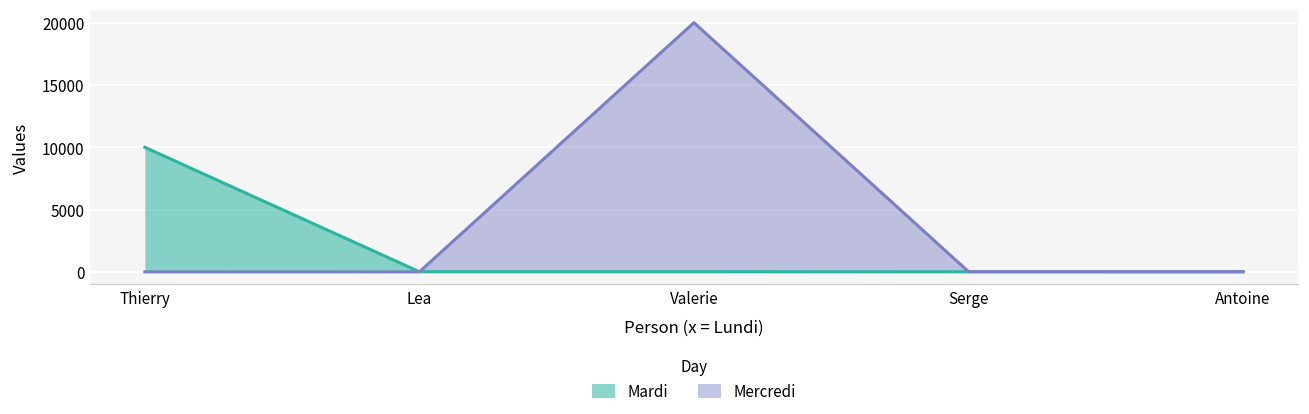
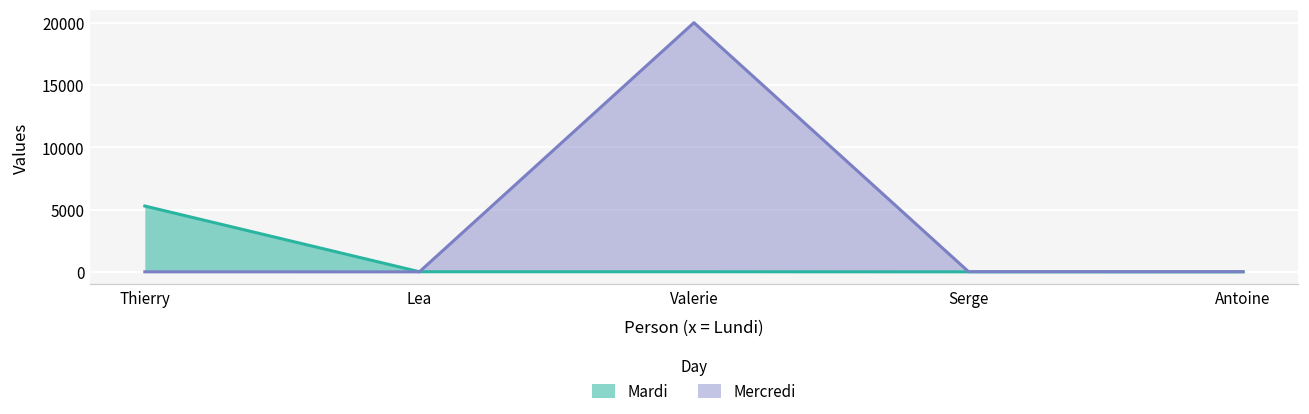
  {
    "Mardi": {
-     "Thierry": 10000,
+     "Thierry": 5300,
      "Valerie": 0
    },
    "Mercredi": {
      "Thierry": 0,
      "Valerie": 20000
    }
  }
